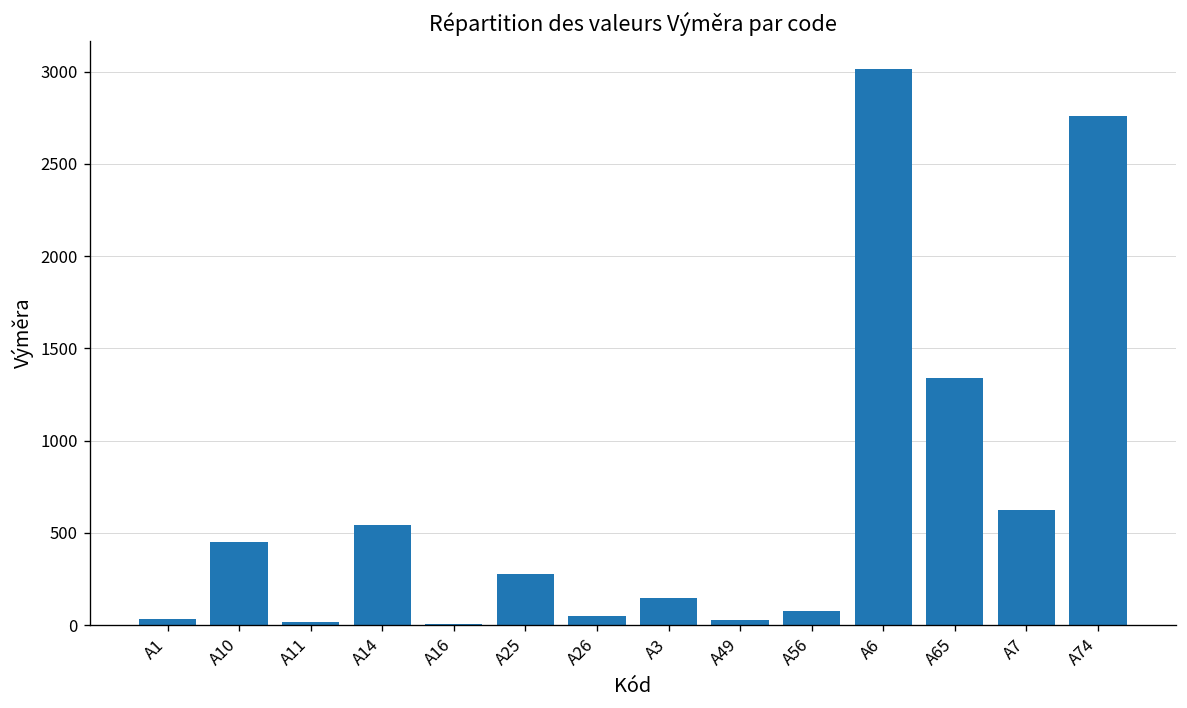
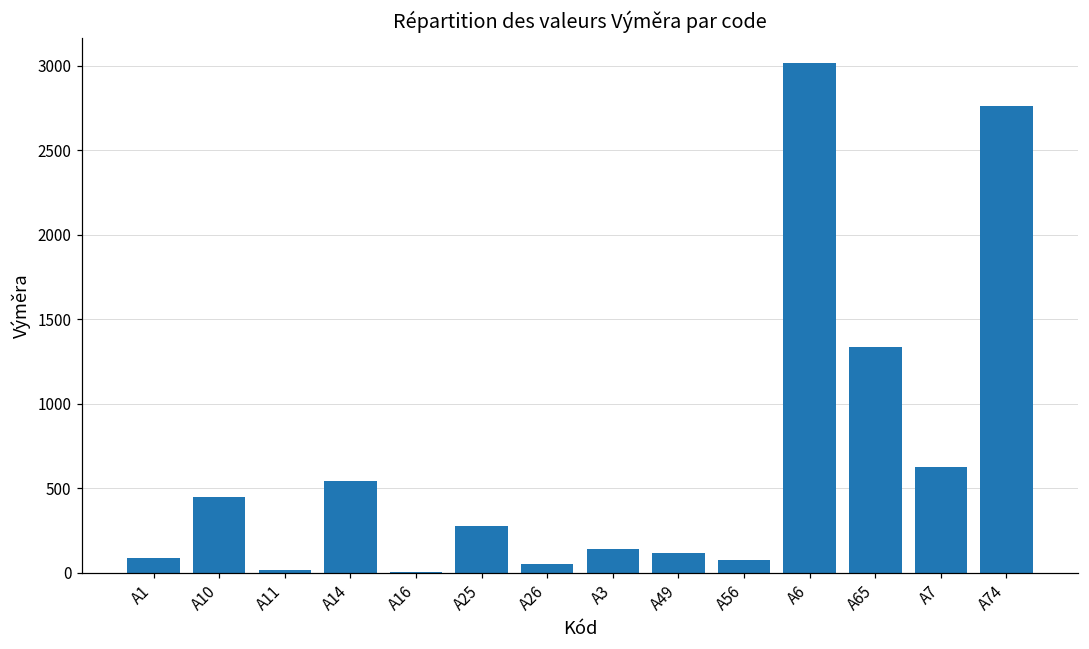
  {
-   "A1": 30,
+   "A1": 90,
    "A10": 450,
    "A11": 20,
    "A14": 540,
    "A25": 280,
    "A26": 50,
    "A3": 140,
-   "A49": 30,
+   "A49": 120,
    "A56": 80,
    "A6": 3020,
    "A65": 1340,
    "A7": 620,
    "A74": 2760
  }
